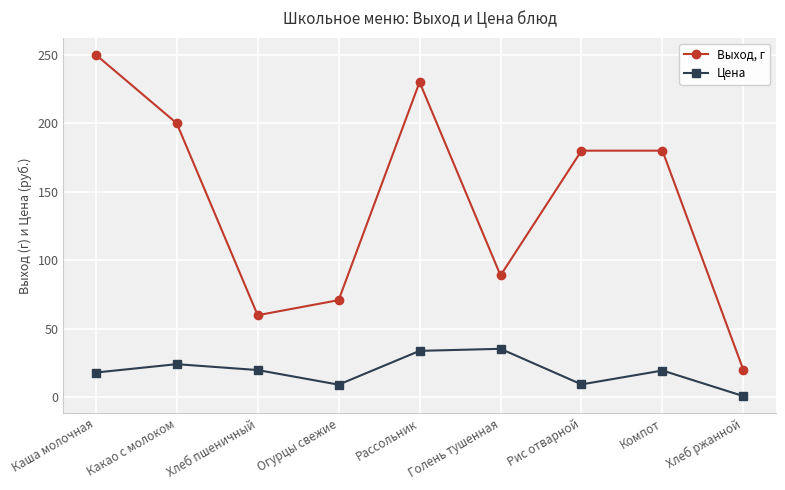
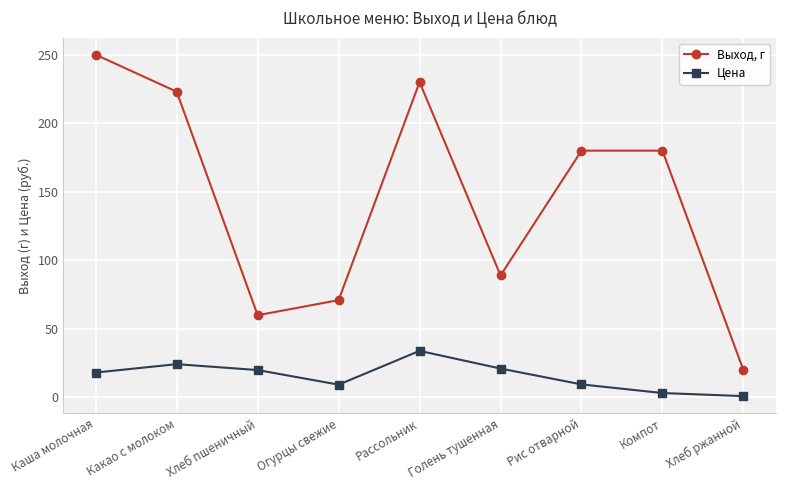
  {
    "Выход, г": {
      "Каша молочная": 250,
-     "Какао с молоком": 200,
+     "Какао с молоком": 223,
      "Хлеб пшеничный": 60,
      "Огурцы свежие": 71,
      "Рассольник": 230,
      "Голень тушенная": 89,
      "Рис отварной": 180,
      "Компот": 180,
      "Хлеб ржанной": 20
    },
    "Цена": {
      "Каша молочная": 18,
      "Какао с молоком": 24,
      "Хлеб пшеничный": 20,
      "Огурцы свежие": 9,
      "Рассольник": 34,
-     "Голень тушенная": 36,
+     "Голень тушенная": 21,
      "Рис отварной": 10,
-     "Компот": 20,
+     "Компот": 3,
      "Хлеб ржанной": 1
    }
  }
